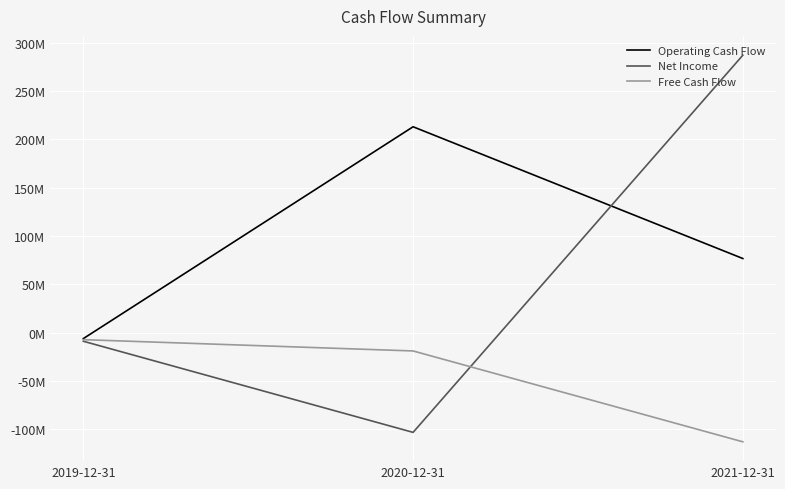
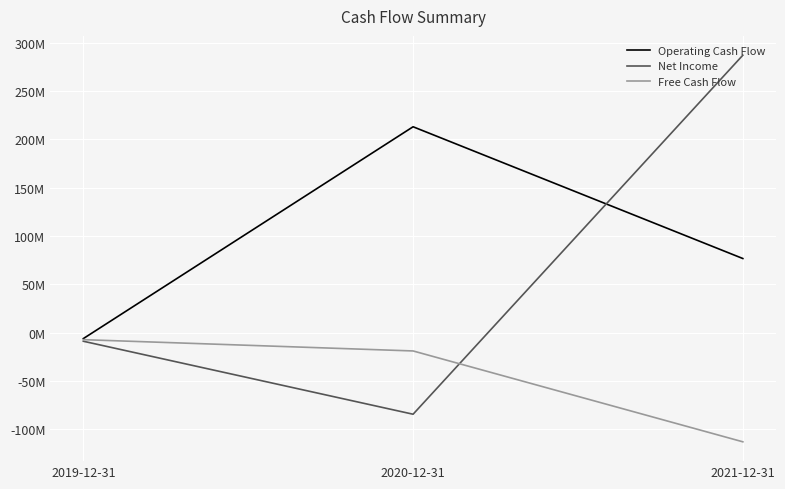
  {
    "Operating Cash Flow": {
      "2020-12-31": 210000000,
      "2021-12-31": 80000000
    },
    "Net Income": {
-     "2020-12-31": -100000000,
+     "2020-12-31": -80000000,
      "2021-12-31": 290000000
    },
    "Free Cash Flow": {
      "2020-12-31": -20000000,
      "2021-12-31": -110000000
    }
  }
